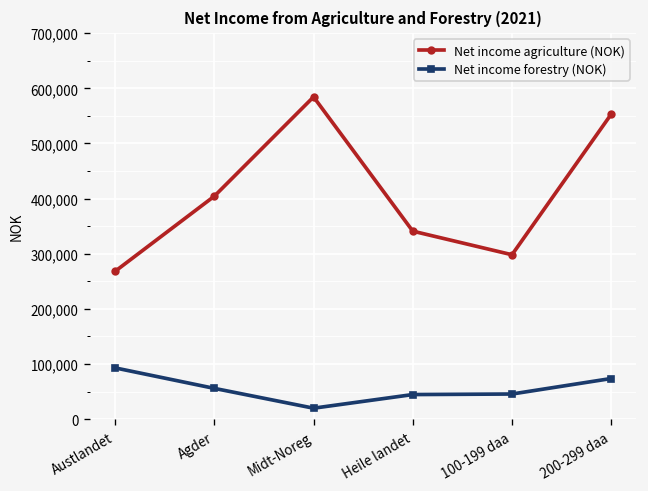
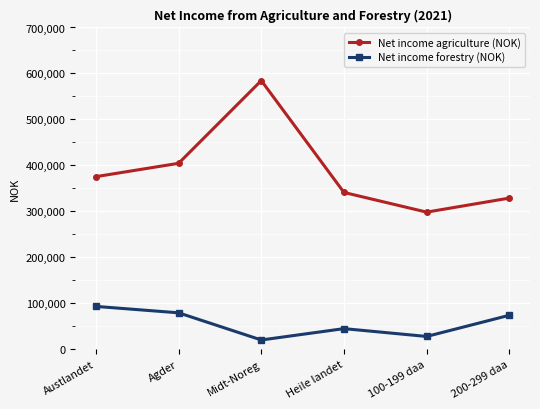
  {
    "Net income agriculture (NOK)": {
-     "Austlandet": "270,000",
+     "Austlandet": "380,000",
      "Agder": "400,000",
      "Midt-Noreg": "580,000",
      "Heile landet": "340,000",
      "100-199 daa": "300,000",
-     "200-299 daa": "550,000"
+     "200-299 daa": "330,000"
    },
    "Net income forestry (NOK)": {
      "Austlandet": "90,000",
-     "Agder": "60,000",
+     "Agder": "80,000",
      "Midt-Noreg": "20,000",
      "Heile landet": "40,000",
-     "100-199 daa": "50,000",
+     "100-199 daa": "30,000",
      "200-299 daa": "70,000"
    }
  }
